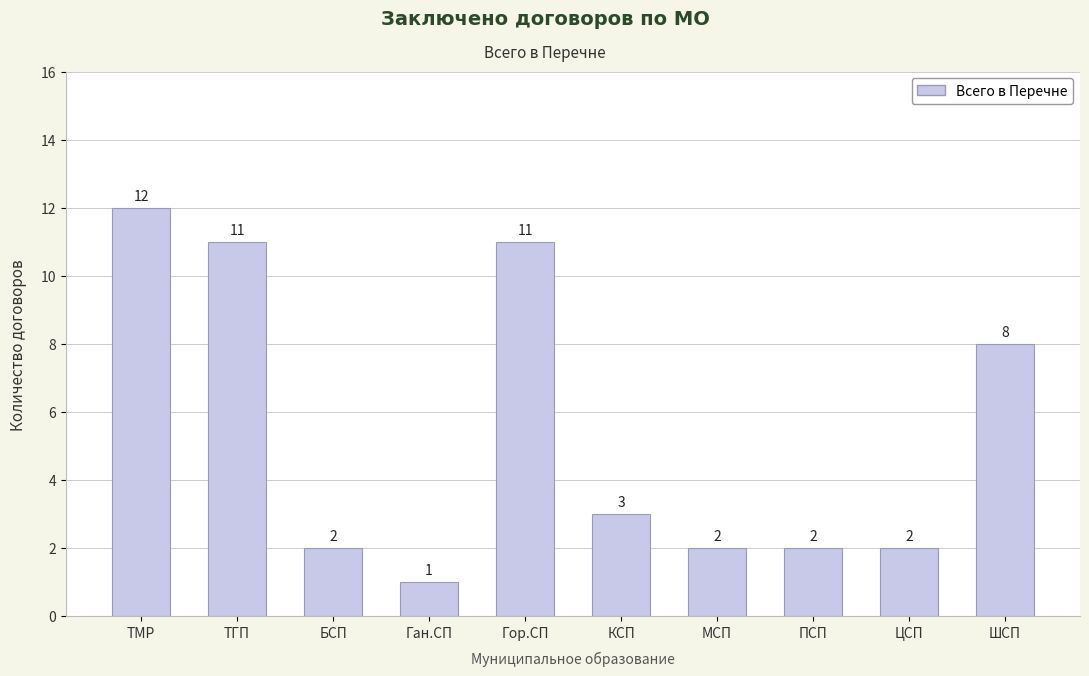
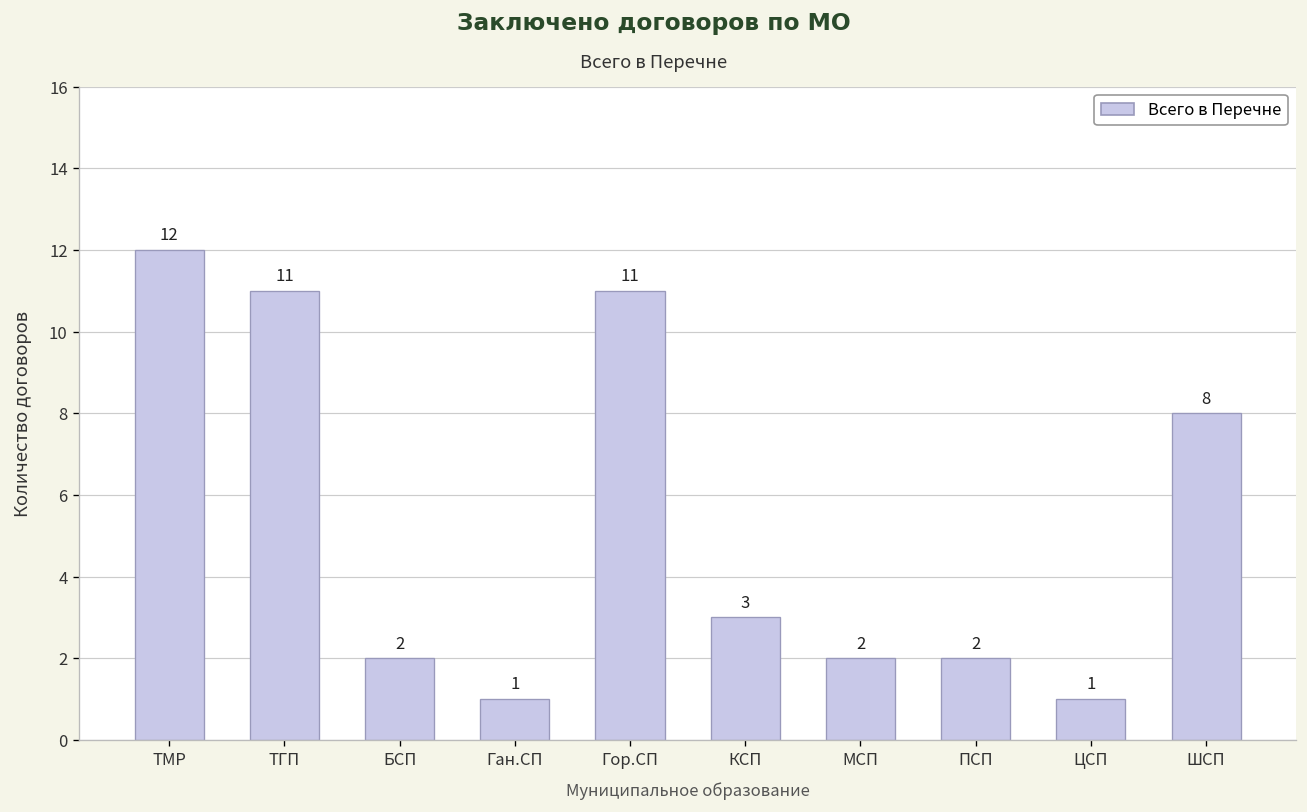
  {
    "ТМР": 12,
    "ТГП": 11,
    "БСП": 2,
    "Ган.СП": 1,
    "Гор.СП": 11,
    "КСП": 3,
    "МСП": 2,
    "ПСП": 2,
-   "ЦСП": 2,
+   "ЦСП": 1,
    "ШСП": 8
  }
